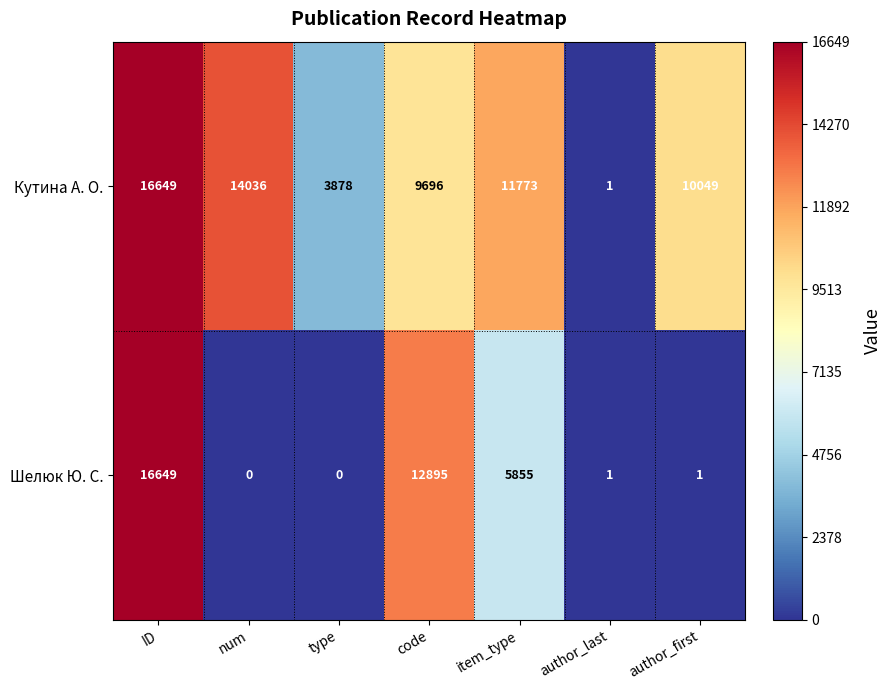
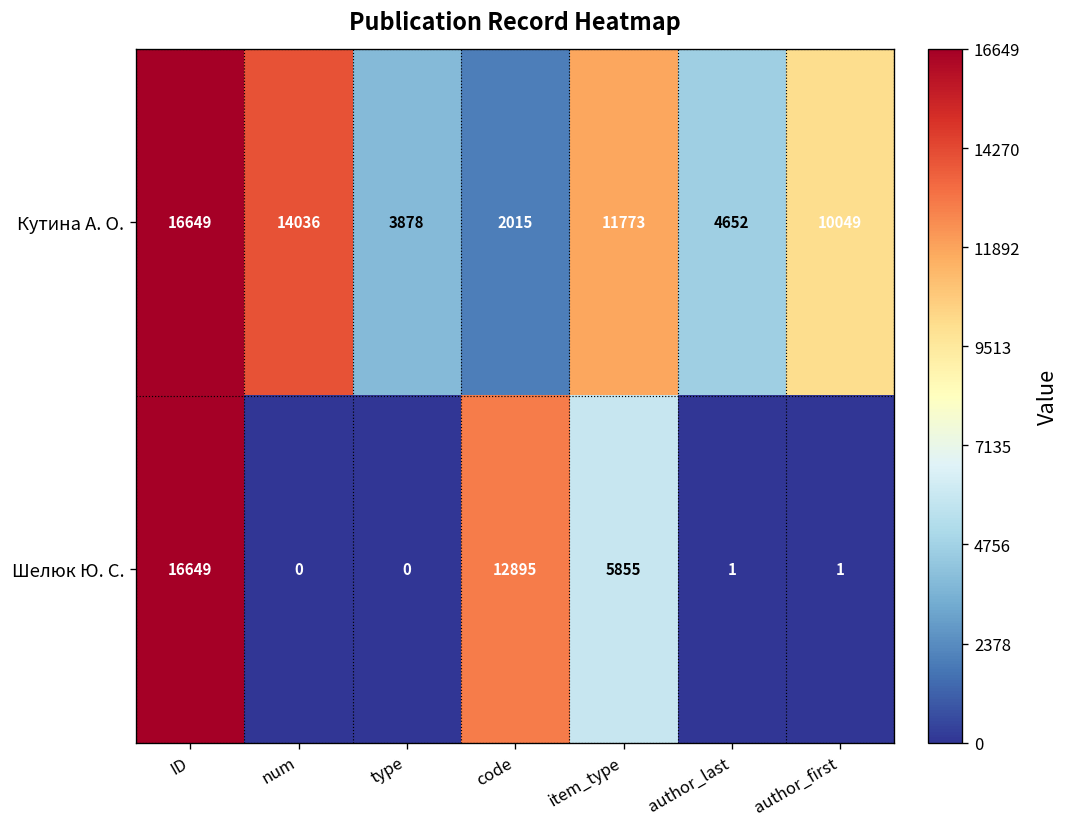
  {
    "Кутина А. О.": {
      "ID": 16649,
      "num": 14036,
      "type": 3878,
-     "code": 9696,
+     "code": 2015,
      "item_type": 11773,
-     "author_last": 1,
+     "author_last": 4652,
      "author_first": 10049
    },
    "Шелюк Ю. С.": {
      "ID": 16649,
      "num": 0,
      "type": 0,
      "code": 12895,
      "item_type": 5855,
      "author_last": 1,
      "author_first": 1
    }
  }
